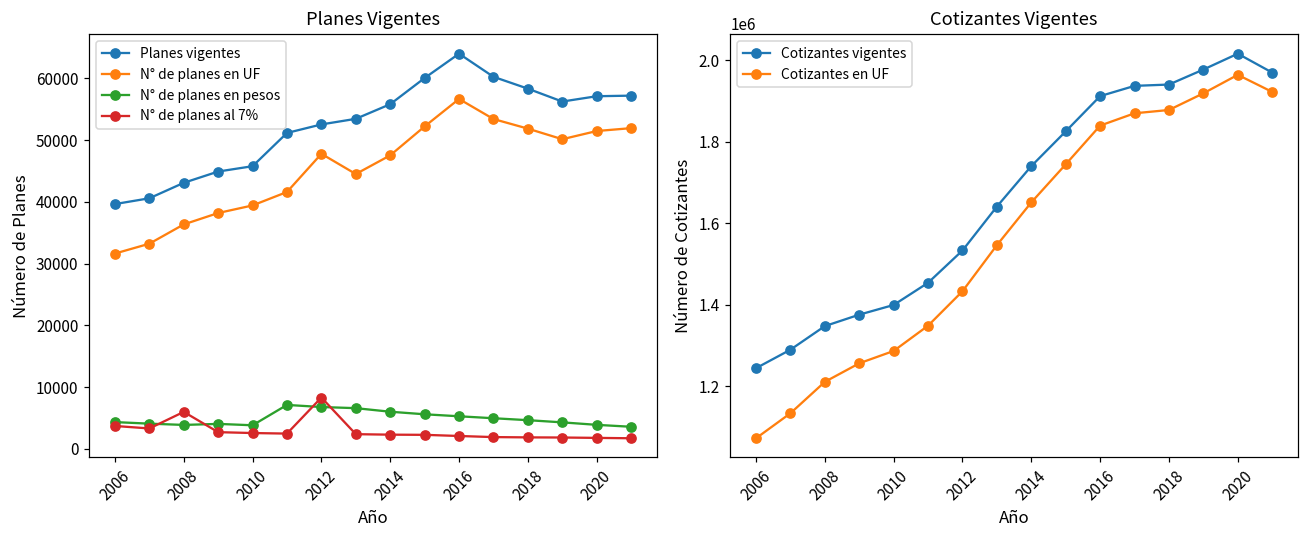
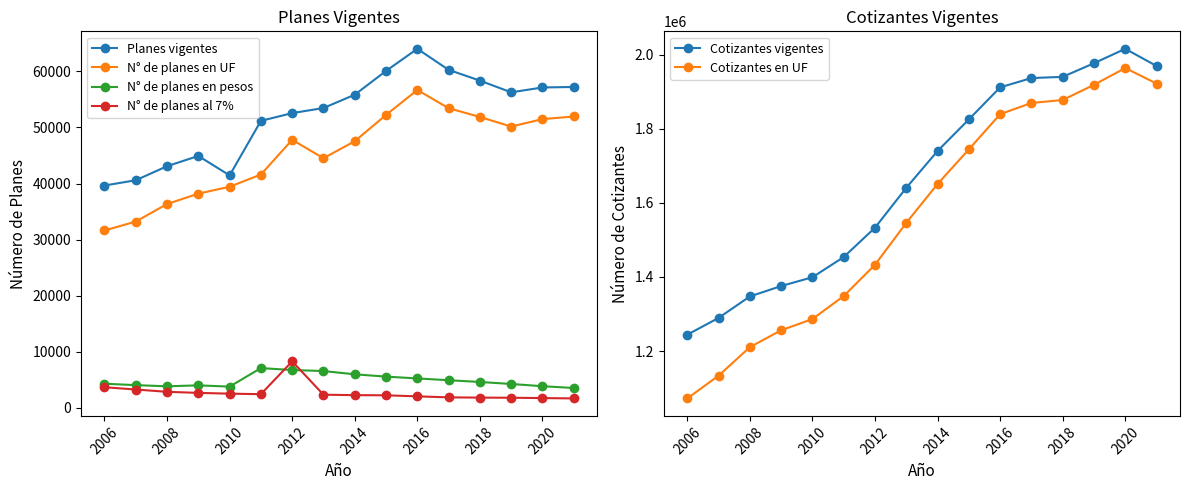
  {
    "Planes Vigentes": {
      "Planes vigentes": {
        "2006": 40000,
        "2008": 43000,
-       "2010": 46000,
+       "2010": 41000,
        "2012": 53000,
        "2014": 56000,
        "2016": 64000,
        "2018": 58000,
        "2020": 57000
      },
      "N° de planes en UF": {
        "2006": 32000,
        "2008": 36000,
        "2010": 39000,
        "2012": 48000,
        "2014": 48000,
        "2016": 57000,
        "2018": 52000,
        "2020": 51000
      },
      "N° de planes en pesos": {
        "2006": 4000,
        "2008": 4000,
        "2010": 4000,
        "2012": 7000,
        "2014": 6000,
        "2016": 5000,
        "2018": 5000,
        "2020": 4000
      },
      "N° de planes al 7%": {
        "2006": 4000,
-       "2008": 6000,
+       "2008": 3000,
        "2010": 3000,
        "2012": 8000,
        "2014": 2000,
        "2016": 2000,
        "2018": 2000,
        "2020": 2000
      }
    },
    "Cotizantes Vigentes": {
      "Cotizantes vigentes": {
        "2006": 1240000,
        "2008": 1350000,
        "2010": 1400000,
        "2012": 1530000,
        "2014": 1740000,
        "2016": 1910000,
        "2018": 1940000,
        "2020": 2020000
      },
      "Cotizantes en UF": {
        "2006": 1070000,
        "2008": 1210000,
        "2010": 1290000,
        "2012": 1430000,
        "2014": 1650000,
        "2016": 1840000,
        "2018": 1880000,
        "2020": 1960000
      }
    }
  }
